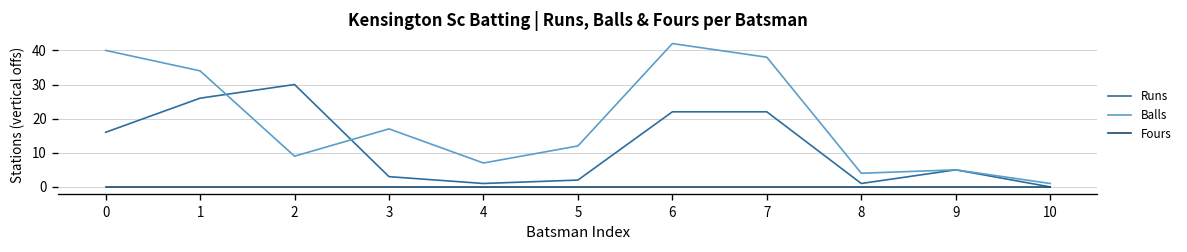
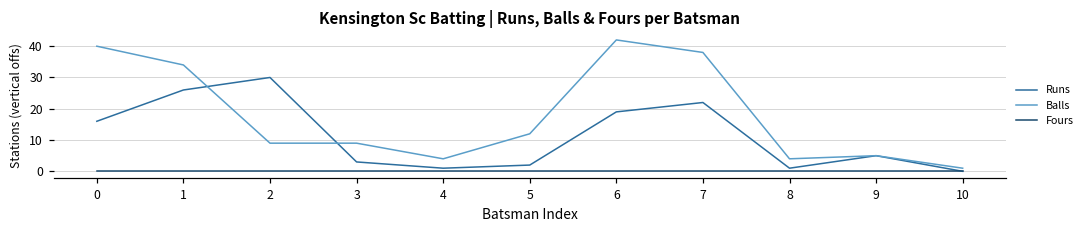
  {
    "Runs": {
      "0": 16,
      "1": 26,
      "2": 30,
      "3": 3,
      "4": 1,
      "5": 2,
-     "6": 22,
+     "6": 19,
      "7": 22,
      "8": 1
    },
    "Balls": {
      "0": 40,
      "1": 34,
      "2": 9,
-     "3": 17,
-     "4": 7,
+     "3": 9,
+     "4": 4,
      "5": 12,
      "6": 42,
      "7": 38,
      "8": 4,
      "10": 1
    },
    "Fours": {
      "0": 0,
      "1": 0,
      "2": 0,
      "3": 0,
      "4": 0,
      "5": 0,
      "6": 0,
      "7": 0,
      "8": 0,
      "9": 0
    }
  }
